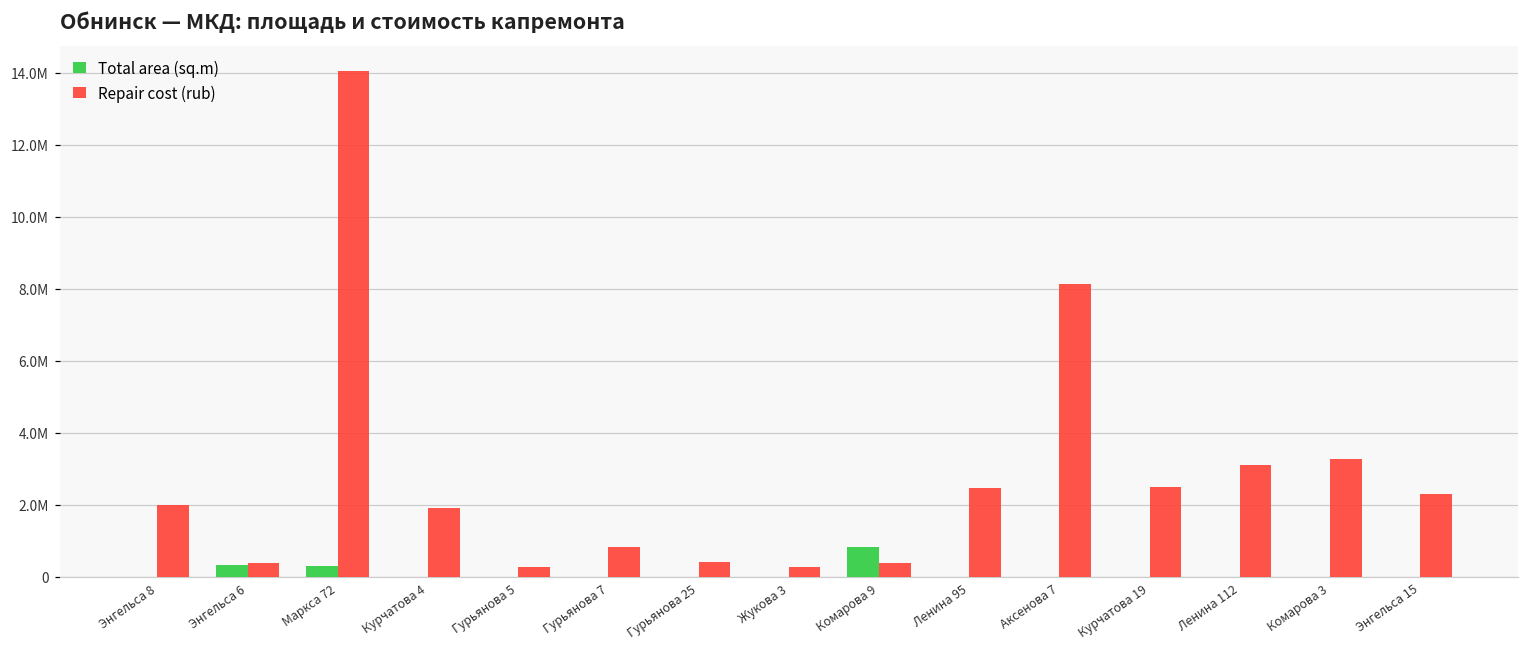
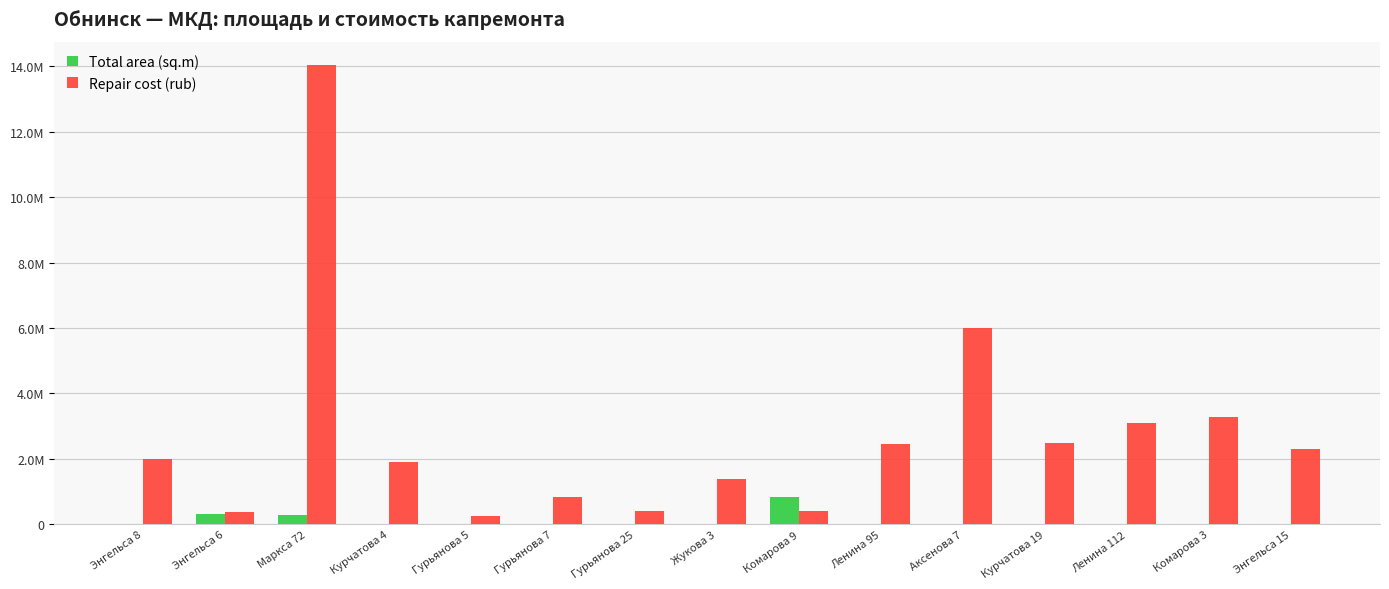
  {
    "Total area (sq.m)": {
      "Энгельса 6": 300000,
      "Маркса 72": 300000,
      "Комарова 9": 800000
    },
    "Repair cost (rub)": {
      "Энгельса 8": 2000000,
      "Энгельса 6": 400000,
      "Маркса 72": 14000000,
      "Курчатова 4": 1900000,
      "Гурьянова 5": 300000,
      "Гурьянова 7": 800000,
      "Гурьянова 25": 400000,
-     "Жукова 3": 300000,
+     "Жукова 3": 1400000,
      "Комарова 9": 400000,
      "Ленина 95": 2500000,
-     "Аксенова 7": 8100000,
+     "Аксенова 7": 6000000,
      "Курчатова 19": 2500000,
      "Ленина 112": 3100000,
      "Комарова 3": 3300000,
      "Энгельса 15": 2300000
    }
  }
